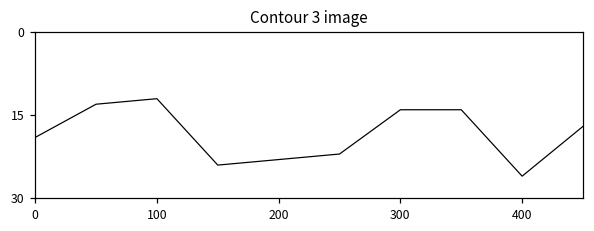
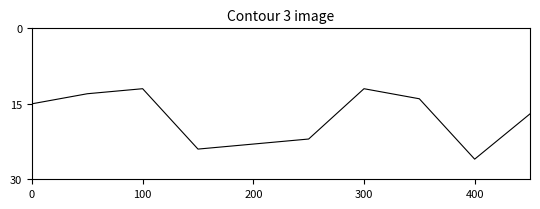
  {
-   "0": 19,
+   "0": 15,
    "100": 12,
    "200": 23,
-   "300": 14,
+   "300": 12,
    "400": 26
  }
